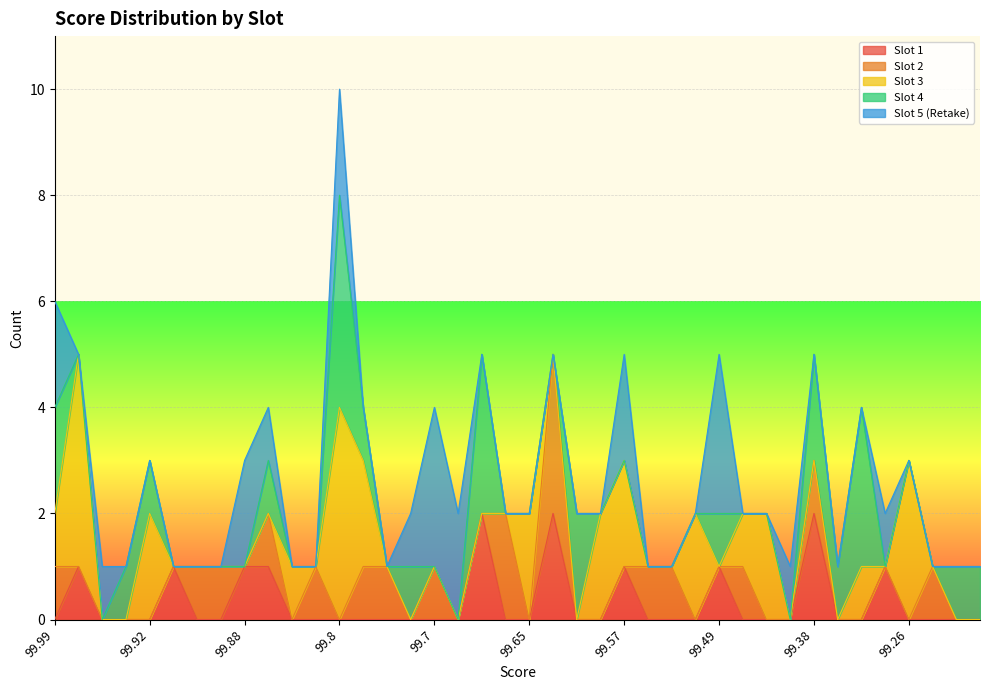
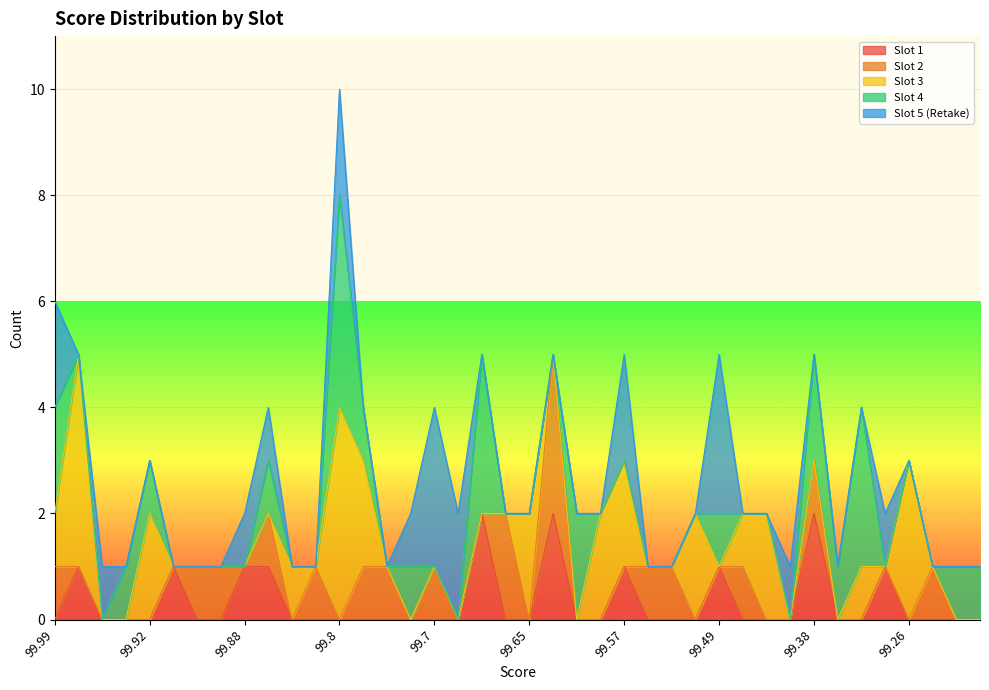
  {
    "Slot 3": {
      "99.99": 1,
      "99.92": 2,
      "99.8": 4
    },
    "Slot 4": {
      "99.99": 2,
      "99.8": 4,
      "99.49": 1
    },
    "Slot 5 (Retake)": {
      "99.99": 2,
-     "99.88": 2,
+     "99.88": 1,
      "99.8": 2,
      "99.7": 3,
      "99.57": 2,
      "99.49": 3
    }
  }
